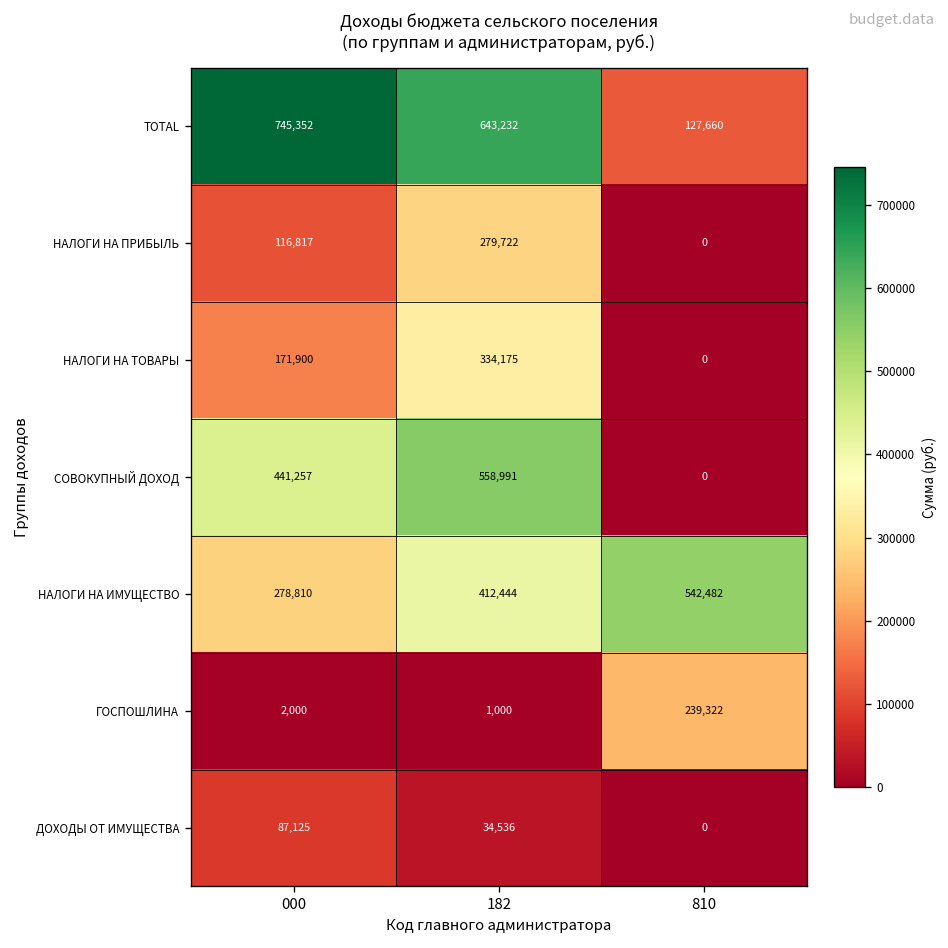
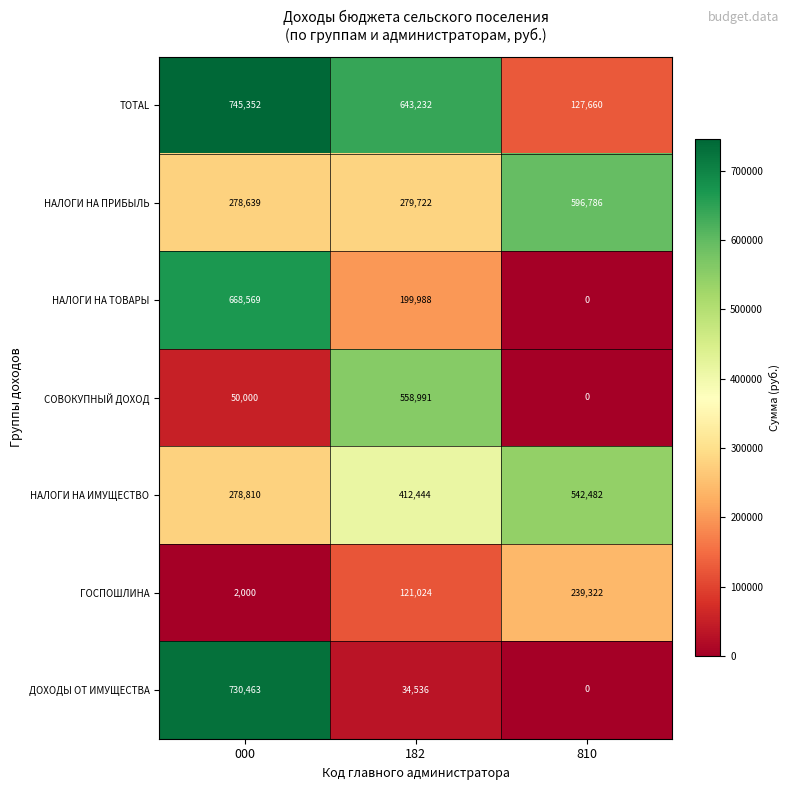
  {
    "TOTAL": {
      "000": "745,352",
      "182": "643,232",
      "810": "127,660"
    },
    "НАЛОГИ НА ПРИБЫЛЬ": {
-     "000": "116,817",
+     "000": "278,639",
      "182": "279,722",
-     "810": "0"
+     "810": "596,786"
    },
    "НАЛОГИ НА ТОВАРЫ": {
-     "000": "171,900",
-     "182": "334,175",
+     "000": "668,569",
+     "182": "199,988",
      "810": "0"
    },
    "СОВОКУПНЫЙ ДОХОД": {
-     "000": "441,257",
+     "000": "50,000",
      "182": "558,991",
      "810": "0"
    },
    "НАЛОГИ НА ИМУЩЕСТВО": {
      "000": "278,810",
      "182": "412,444",
      "810": "542,482"
    },
    "ГОСПОШЛИНА": {
      "000": "2,000",
-     "182": "1,000",
+     "182": "121,024",
      "810": "239,322"
    },
    "ДОХОДЫ ОТ ИМУЩЕСТВА": {
-     "000": "87,125",
+     "000": "730,463",
      "182": "34,536",
      "810": "0"
    }
  }
